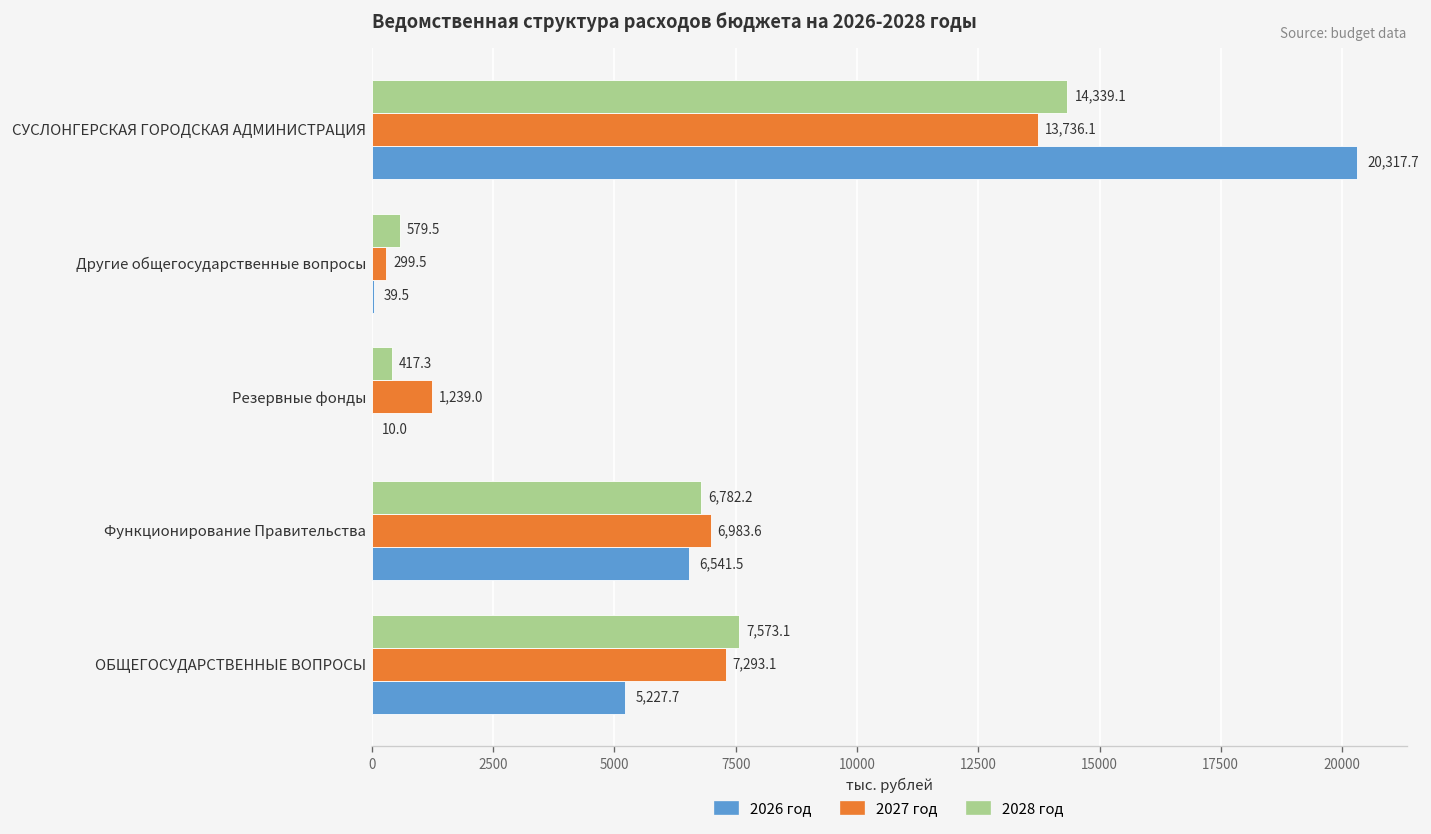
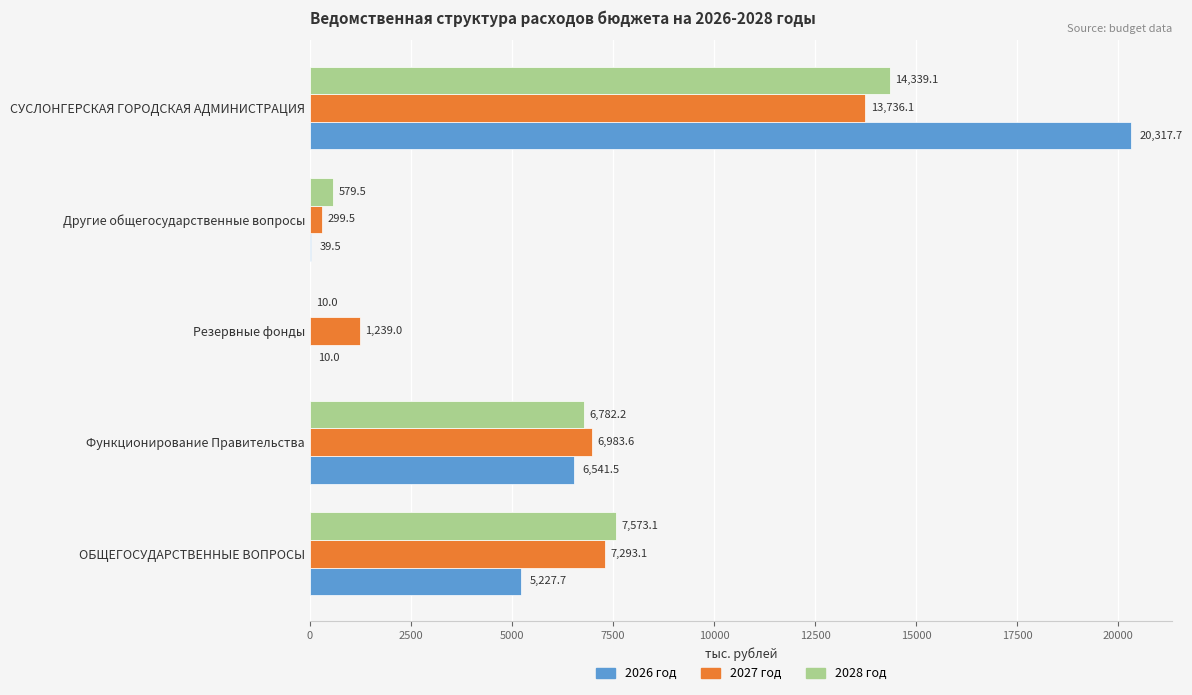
  {
    "2026 год": {
      "СУСЛОНГЕРСКАЯ ГОРОДСКАЯ АДМИНИСТРАЦИЯ": "20,317.7",
      "Другие общегосударственные вопросы": "39.5",
      "Резервные фонды": "10.0",
      "Функционирование Правительства": "6,541.5",
      "ОБЩЕГОСУДАРСТВЕННЫЕ ВОПРОСЫ": "5,227.7"
    },
    "2027 год": {
      "СУСЛОНГЕРСКАЯ ГОРОДСКАЯ АДМИНИСТРАЦИЯ": "13,736.1",
      "Другие общегосударственные вопросы": "299.5",
      "Резервные фонды": "1,239.0",
      "Функционирование Правительства": "6,983.6",
      "ОБЩЕГОСУДАРСТВЕННЫЕ ВОПРОСЫ": "7,293.1"
    },
    "2028 год": {
      "СУСЛОНГЕРСКАЯ ГОРОДСКАЯ АДМИНИСТРАЦИЯ": "14,339.1",
      "Другие общегосударственные вопросы": "579.5",
-     "Резервные фонды": "417.3",
+     "Резервные фонды": "10.0",
      "Функционирование Правительства": "6,782.2",
      "ОБЩЕГОСУДАРСТВЕННЫЕ ВОПРОСЫ": "7,573.1"
    }
  }
